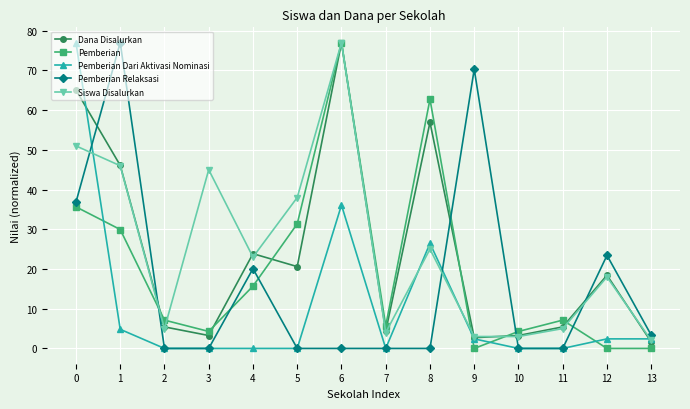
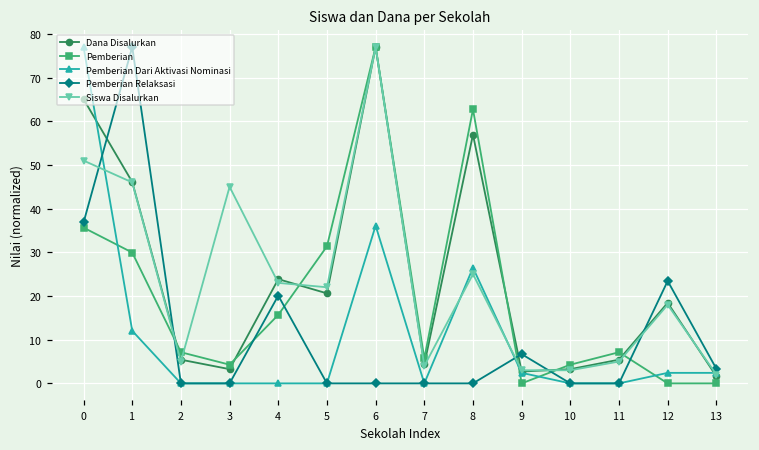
  {
    "Pemberian Dari Aktivasi Nominasi": {
-     "1": 5,
+     "1": 12,
      "4": 0,
      "6": 36,
      "8": 26,
      "12": 2
    },
    "Pemberian Relaksasi": {
      "0": 37,
      "4": 20,
      "6": 0,
      "8": 0,
-     "9": 70,
+     "9": 7,
      "12": 23,
      "13": 3
    },
    "Siswa Disalurkan": {
      "0": 51,
      "3": 45,
      "4": 23,
-     "5": 38,
+     "5": 22,
      "8": 25
    }
  }
